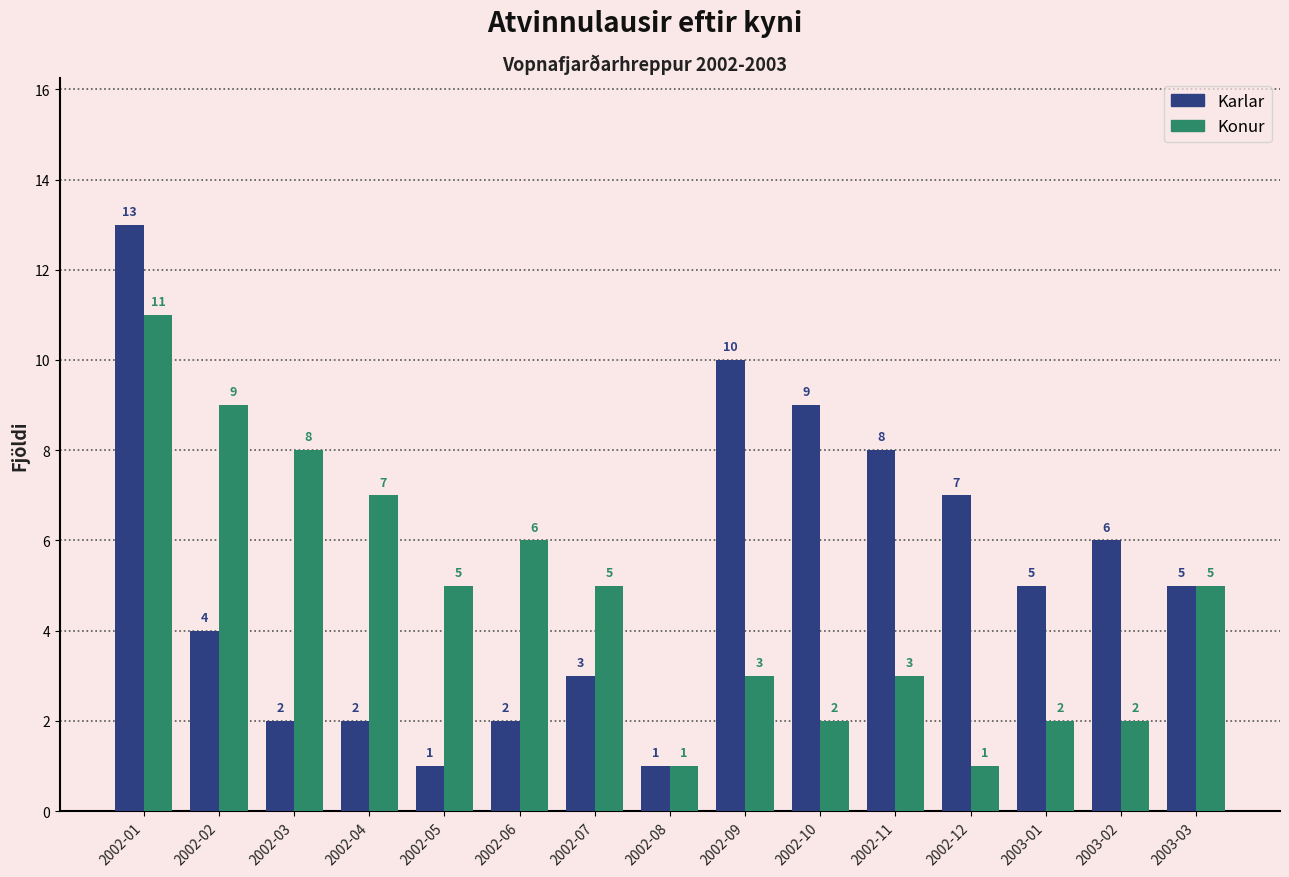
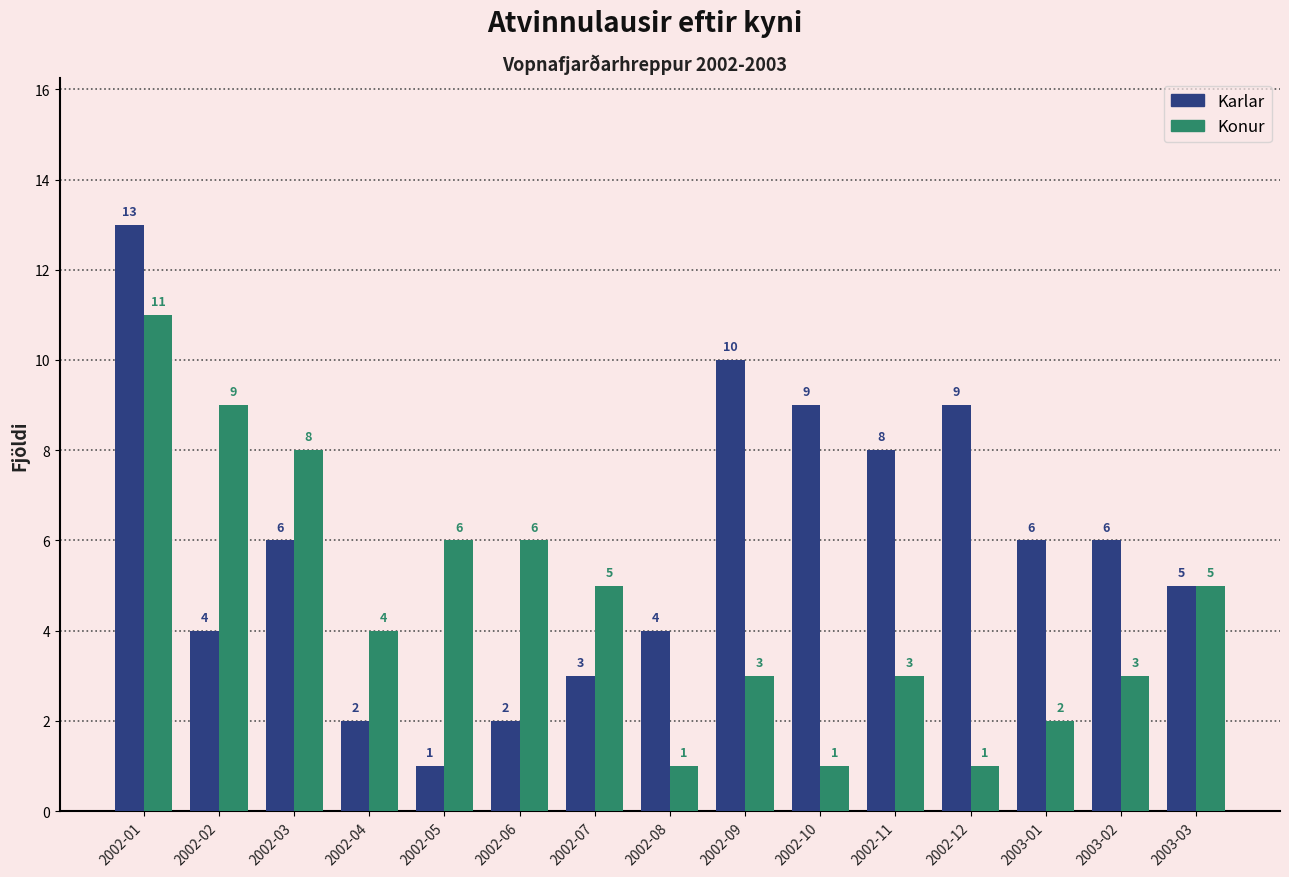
  {
    "Karlar": {
      "2002-01": 13,
      "2002-02": 4,
-     "2002-03": 2,
+     "2002-03": 6,
      "2002-04": 2,
      "2002-05": 1,
      "2002-06": 2,
      "2002-07": 3,
-     "2002-08": 1,
+     "2002-08": 4,
      "2002-09": 10,
      "2002-10": 9,
      "2002-11": 8,
-     "2002-12": 7,
-     "2003-01": 5,
+     "2002-12": 9,
+     "2003-01": 6,
      "2003-02": 6,
      "2003-03": 5
    },
    "Konur": {
      "2002-01": 11,
      "2002-02": 9,
      "2002-03": 8,
-     "2002-04": 7,
-     "2002-05": 5,
+     "2002-04": 4,
+     "2002-05": 6,
      "2002-06": 6,
      "2002-07": 5,
      "2002-08": 1,
      "2002-09": 3,
-     "2002-10": 2,
+     "2002-10": 1,
      "2002-11": 3,
      "2002-12": 1,
      "2003-01": 2,
-     "2003-02": 2,
+     "2003-02": 3,
      "2003-03": 5
    }
  }
